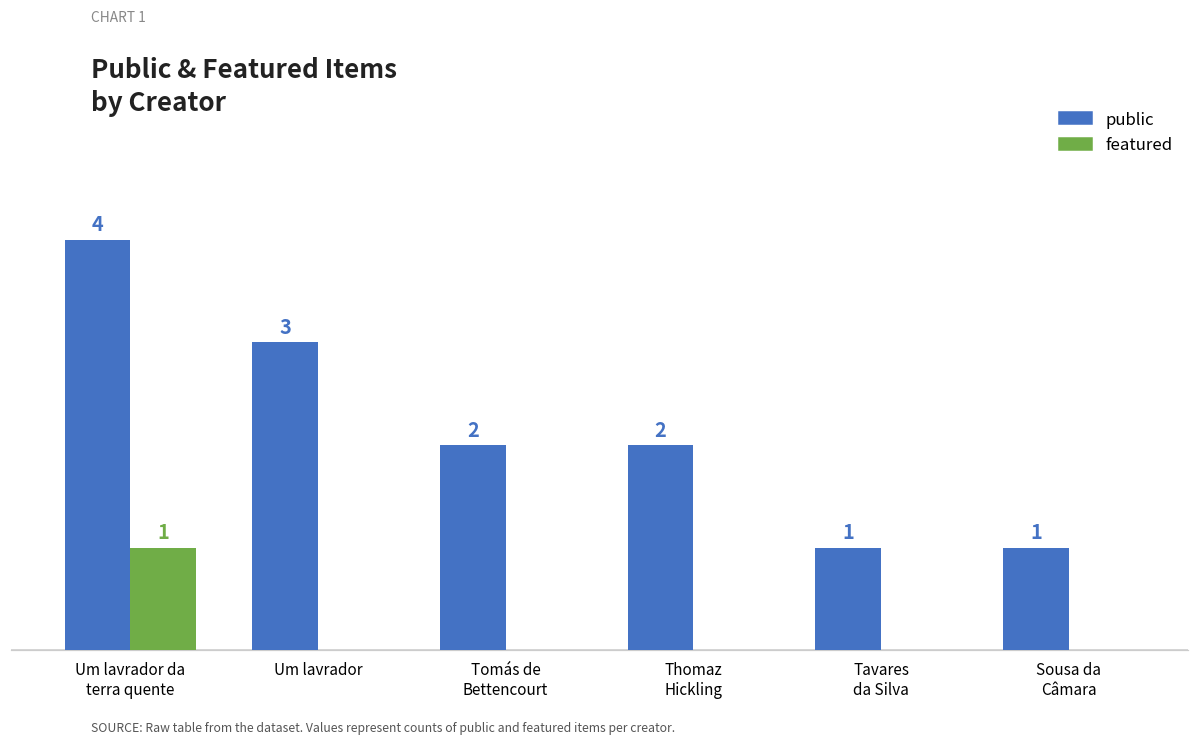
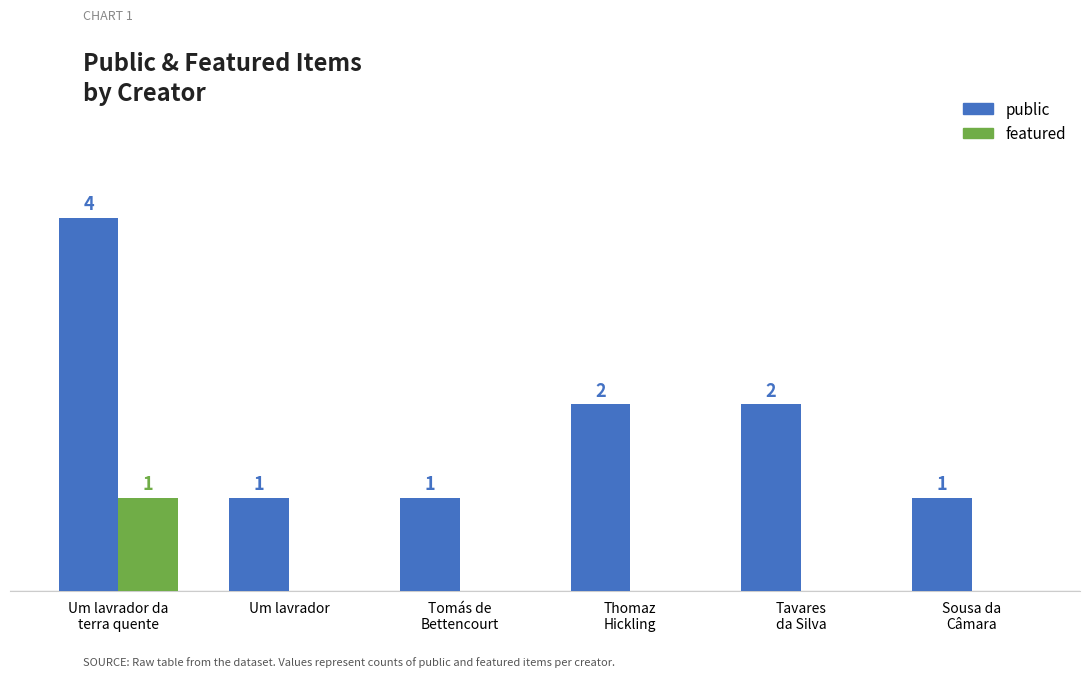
  {
    "public": {
      "Um lavrador da terra quente": 4,
-     "Um lavrador": 3,
-     "Tomás de Bettencourt": 2,
+     "Um lavrador": 1,
+     "Tomás de Bettencourt": 1,
      "Thomaz Hickling": 2,
-     "Tavares da Silva": 1,
+     "Tavares da Silva": 2,
      "Sousa da Câmara": 1
    },
    "featured": {
      "Um lavrador da terra quente": 1
    }
  }
